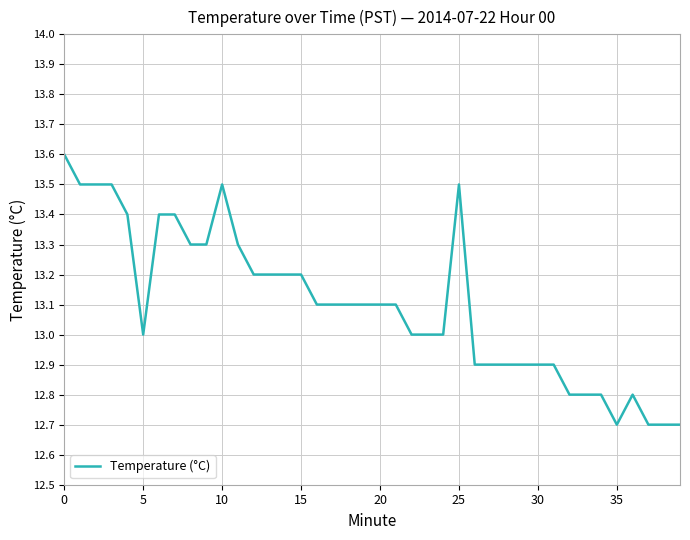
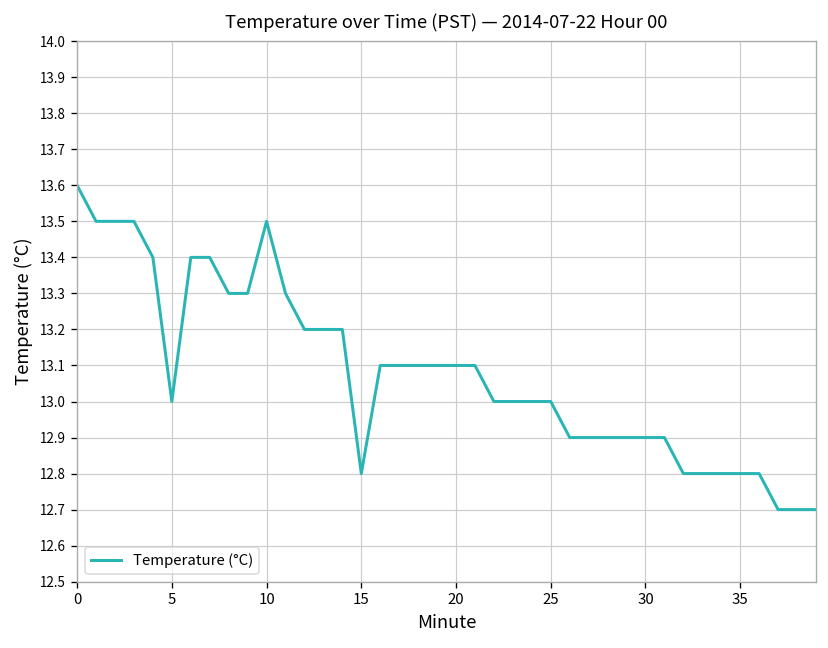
  {
    "0": 13.6,
    "5": 13.0,
    "10": 13.5,
-   "15": 13.2,
+   "15": 12.8,
    "20": 13.1,
-   "25": 13.5,
+   "25": 13.0,
    "30": 12.9,
-   "35": 12.7
+   "35": 12.8
  }
